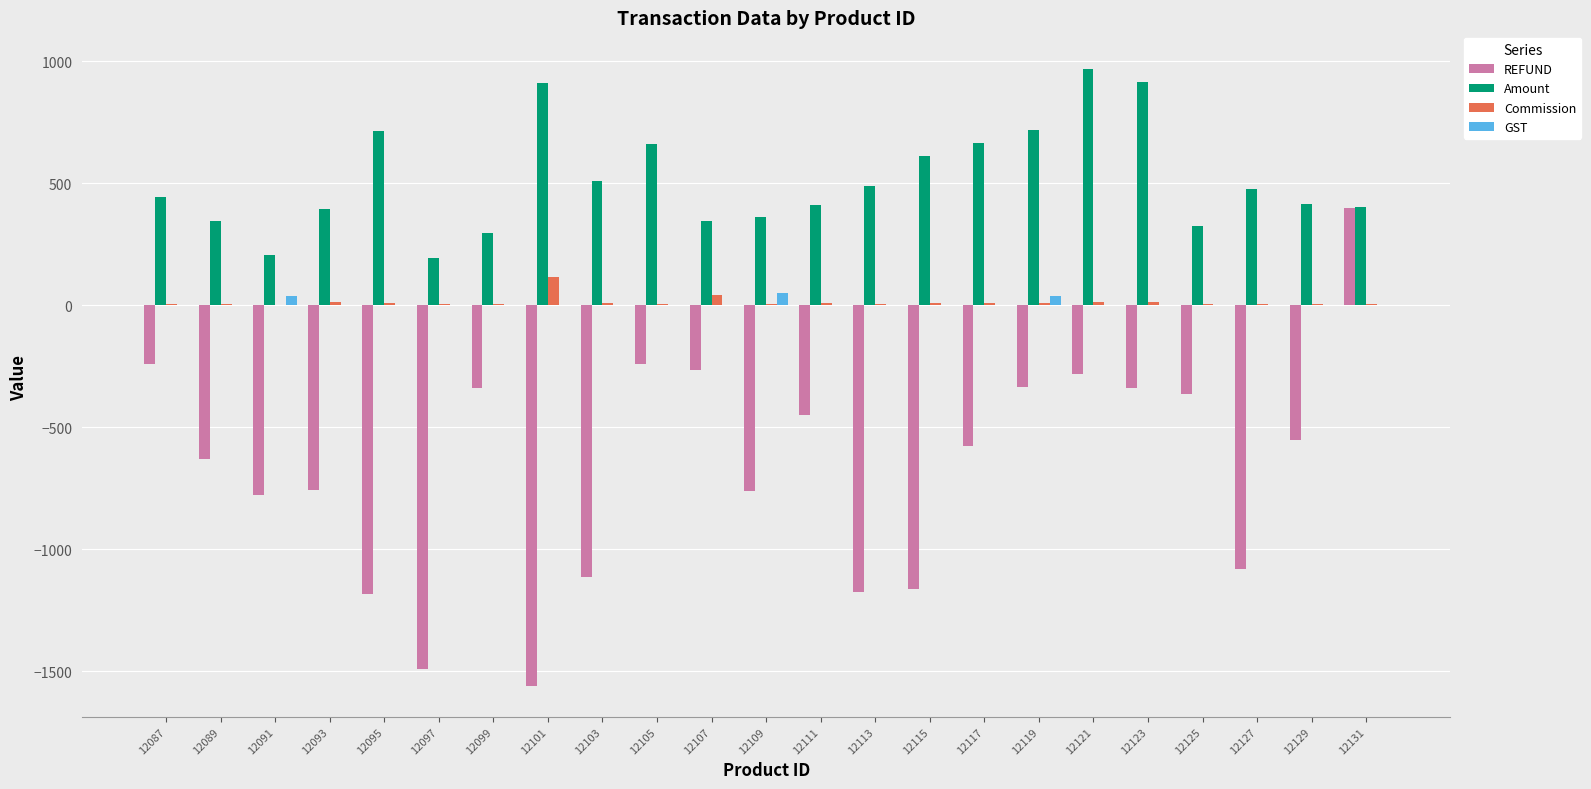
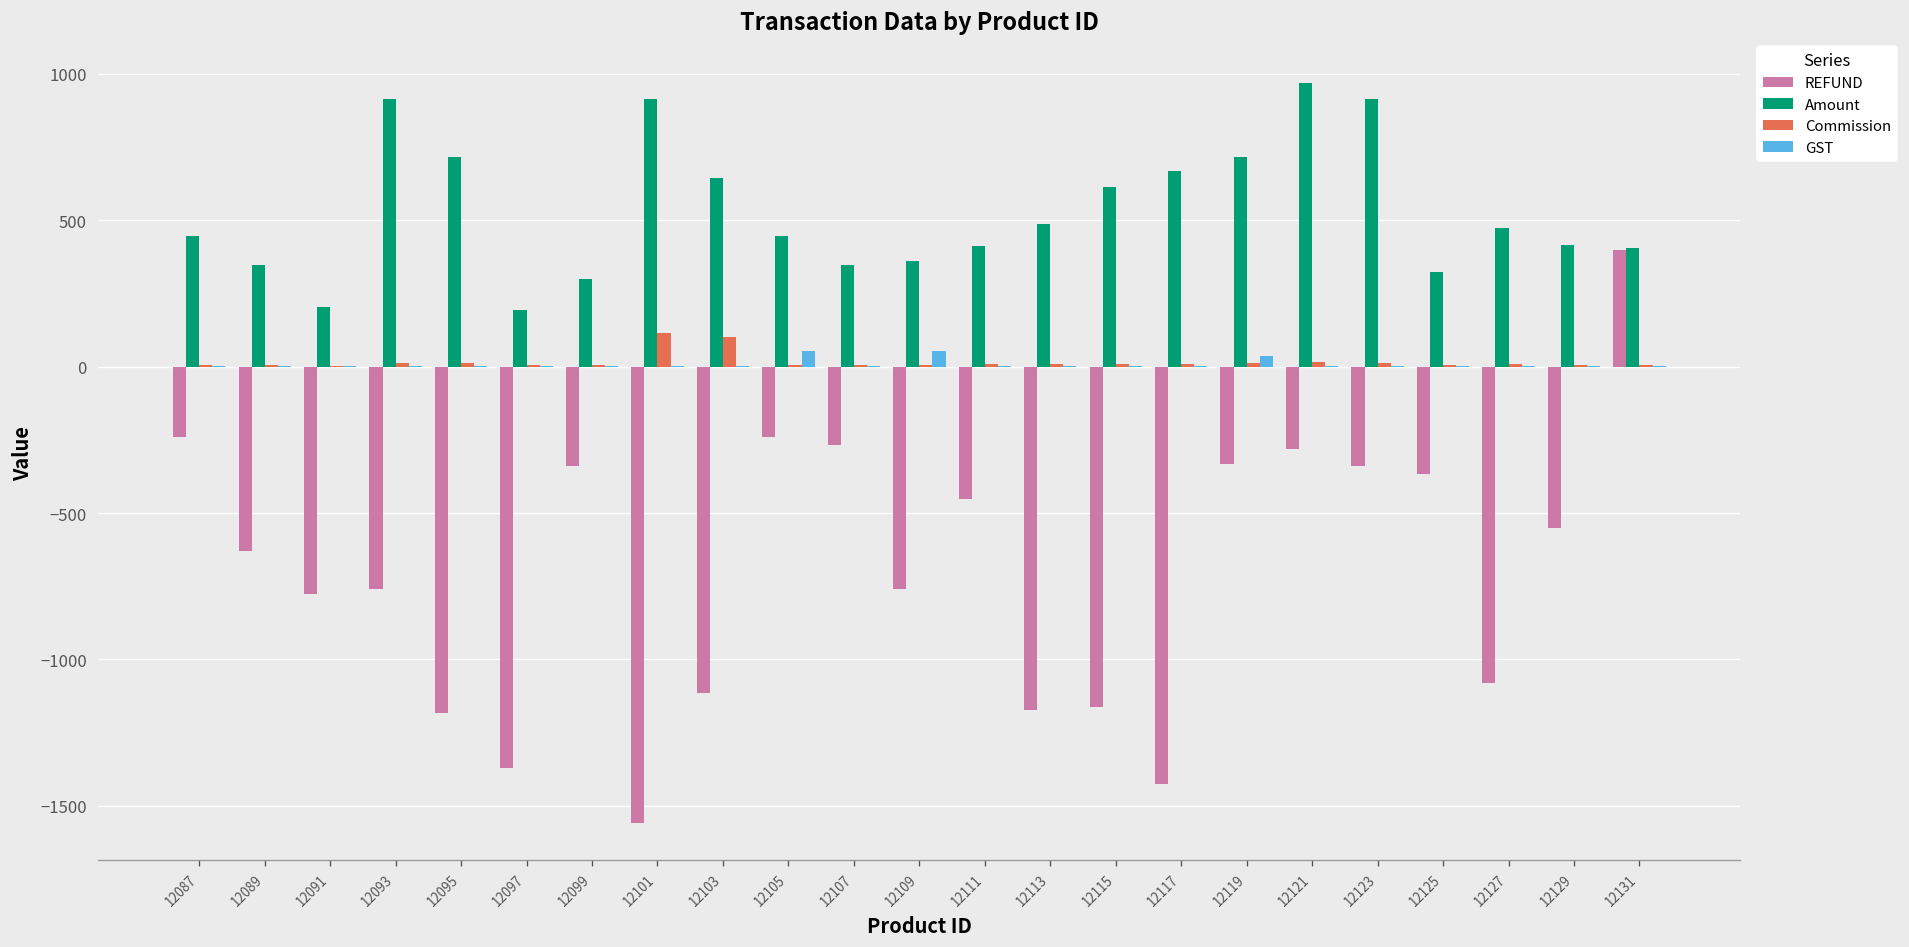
  {
    "REFUND": {
      "12087": -240,
      "12089": -630,
      "12091": -780,
      "12093": -760,
      "12095": -1180,
-     "12097": -1490,
+     "12097": -1370,
      "12099": -340,
      "12101": -1560,
      "12103": -1110,
      "12105": -240,
      "12107": -270,
      "12109": -760,
      "12111": -450,
      "12113": -1170,
      "12115": -1160,
-     "12117": -580,
+     "12117": -1430,
      "12119": -330,
      "12121": -280,
      "12123": -340,
      "12125": -370,
      "12127": -1080,
      "12129": -550,
      "12131": 400
    },
    "Amount": {
      "12087": 450,
      "12089": 350,
      "12091": 200,
-     "12093": 400,
+     "12093": 910,
      "12095": 720,
      "12097": 190,
      "12099": 300,
      "12101": 910,
-     "12103": 510,
-     "12105": 660,
+     "12103": 640,
+     "12105": 450,
      "12107": 350,
      "12109": 360,
      "12111": 410,
      "12113": 490,
      "12115": 610,
      "12117": 670,
      "12119": 720,
      "12121": 970,
      "12123": 910,
      "12125": 320,
      "12127": 470,
      "12129": 410,
      "12131": 400
    },
    "Commission": {
      "12093": 10,
      "12095": 10,
      "12101": 120,
-     "12103": 10,
-     "12107": 40,
+     "12103": 100,
+     "12107": 10,
      "12119": 10,
      "12121": 10,
      "12123": 10
    },
    "GST": {
-     "12091": 40,
-     "12105": 0,
+     "12091": 0,
+     "12105": 50,
      "12109": 50,
      "12119": 40
    }
  }
